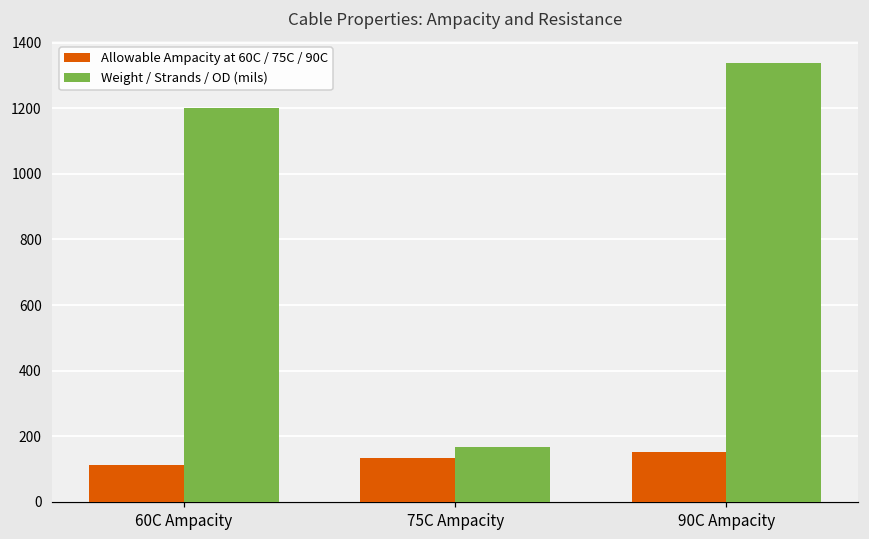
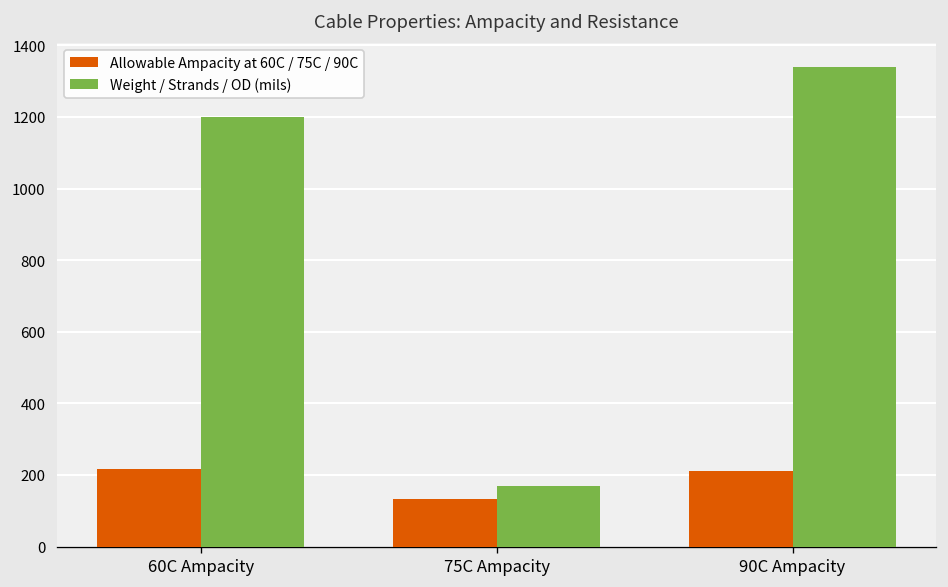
  {
    "Allowable Ampacity at 60C / 75C / 90C": {
-     "60C Ampacity": 110,
+     "60C Ampacity": 220,
      "75C Ampacity": 130,
-     "90C Ampacity": 150
+     "90C Ampacity": 210
    },
    "Weight / Strands / OD (mils)": {
      "60C Ampacity": 1200,
      "75C Ampacity": 170,
      "90C Ampacity": 1340
    }
  }
